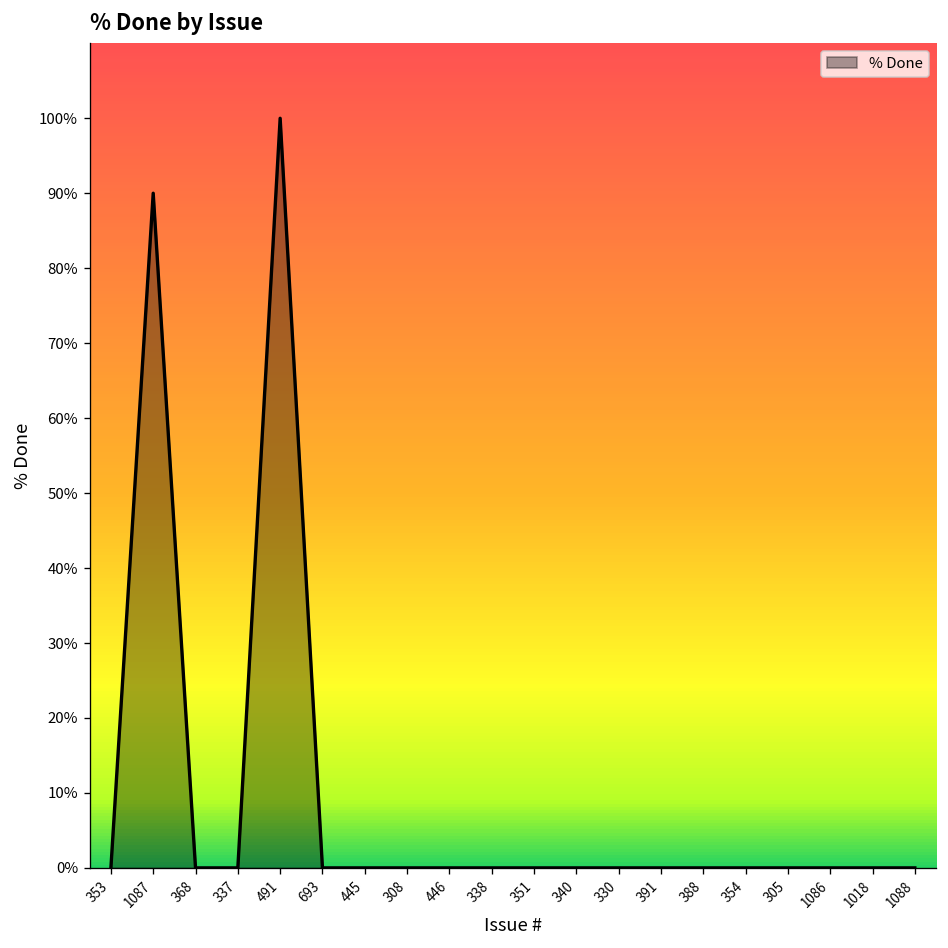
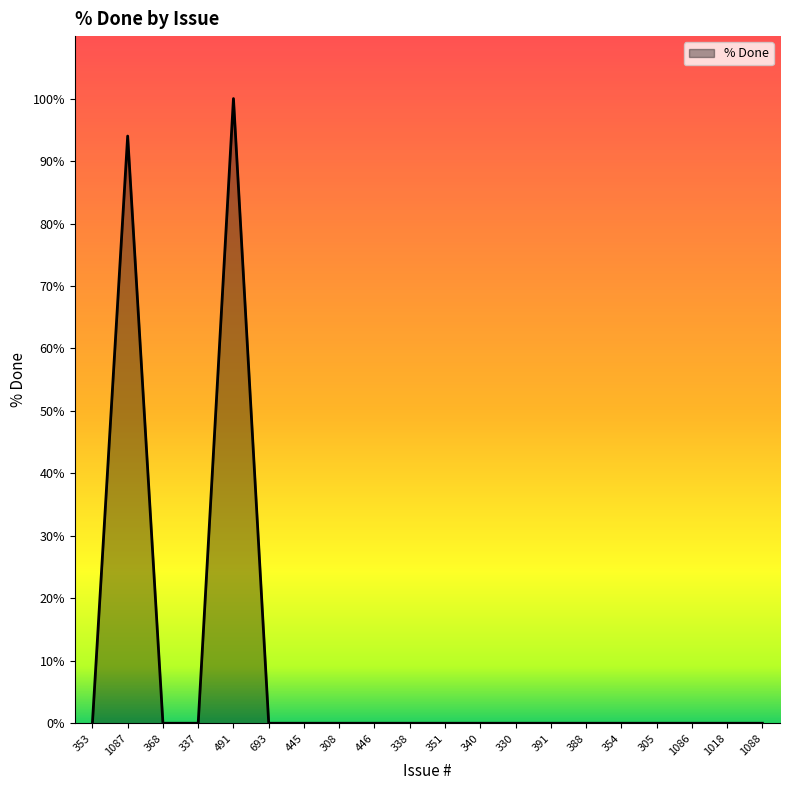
  {
    "353": "0%",
-   "1087": "90%",
+   "1087": "94%",
    "368": "0%",
    "337": "0%",
    "491": "100%",
    "693": "0%",
    "445": "0%",
    "308": "0%",
    "446": "0%",
    "338": "0%",
    "351": "0%",
    "340": "0%",
    "330": "0%",
    "391": "0%",
    "388": "0%",
    "354": "0%",
    "305": "0%",
    "1086": "0%",
    "1018": "0%",
    "1088": "0%"
  }
